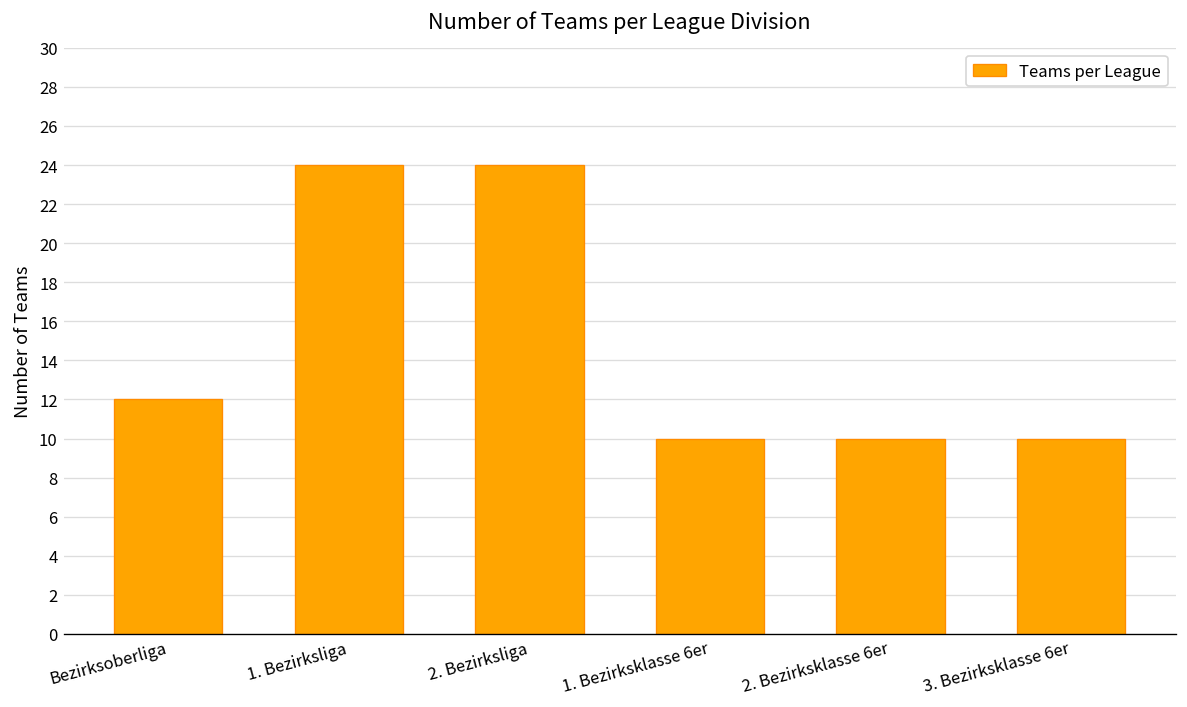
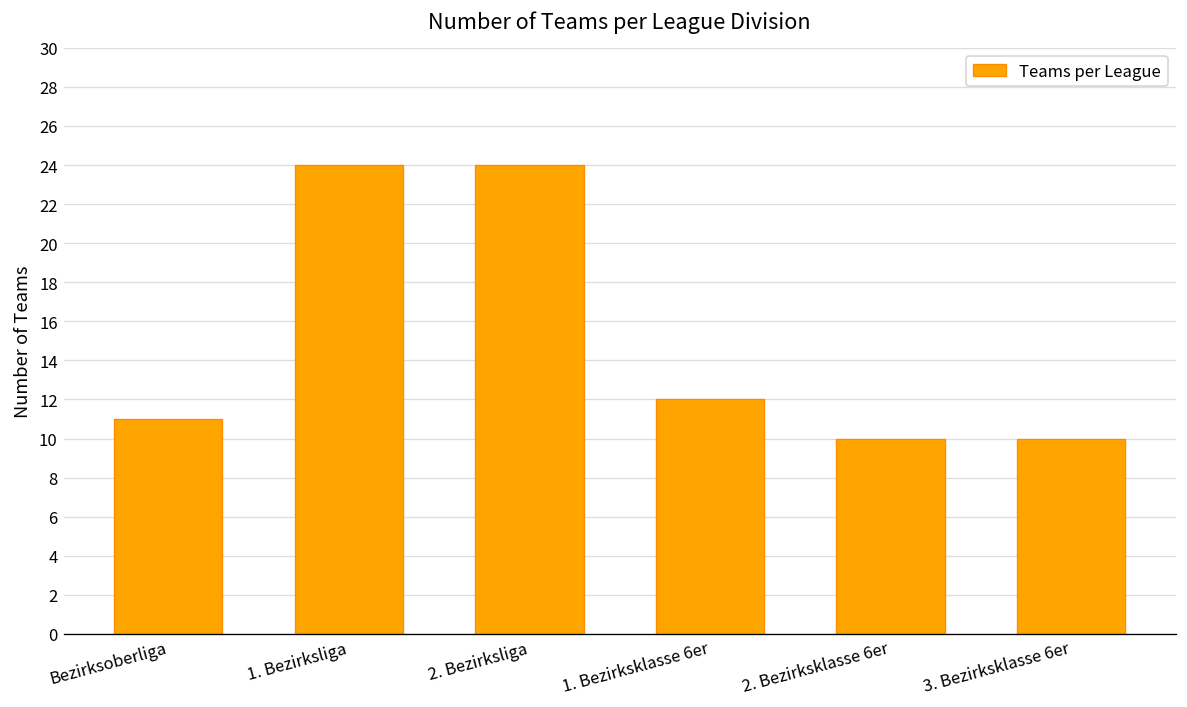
  {
-   "Bezirksoberliga": 12,
+   "Bezirksoberliga": 11,
    "1. Bezirksliga": 24,
    "2. Bezirksliga": 24,
-   "1. Bezirksklasse 6er": 10,
+   "1. Bezirksklasse 6er": 12,
    "2. Bezirksklasse 6er": 10,
    "3. Bezirksklasse 6er": 10
  }
